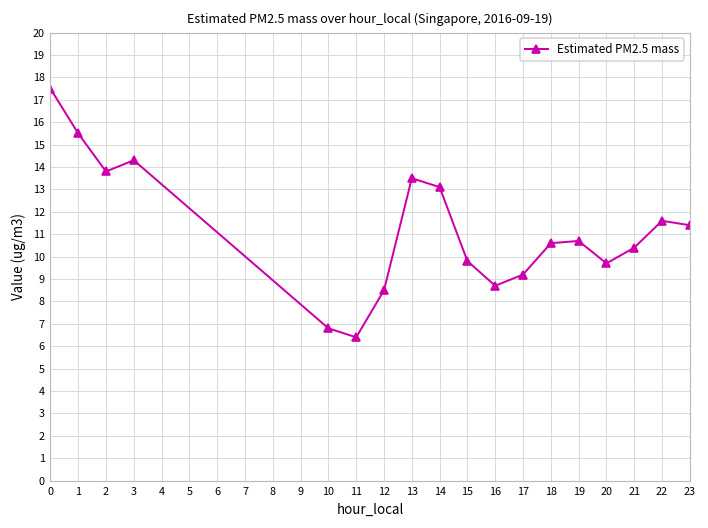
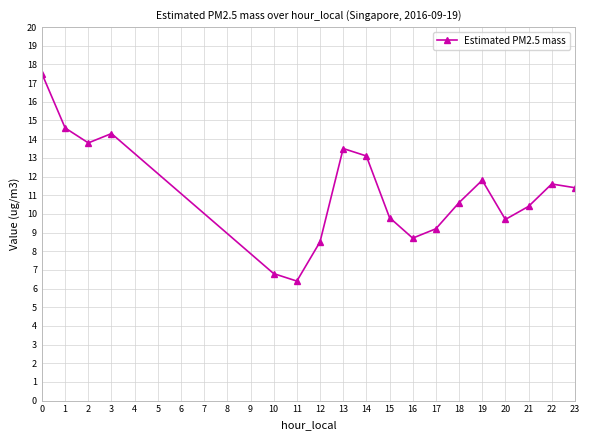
  {
    "0": 17.5,
-   "1": 15.5,
+   "1": 14.6,
    "2": 13.8,
    "3": 14.3,
    "10": 6.8,
    "11": 6.4,
    "12": 8.5,
    "13": 13.5,
    "14": 13.1,
    "15": 9.8,
    "16": 8.7,
    "17": 9.2,
    "18": 10.6,
-   "19": 10.7,
+   "19": 11.8,
    "20": 9.7,
    "21": 10.4,
    "22": 11.6,
    "23": 11.4
  }
